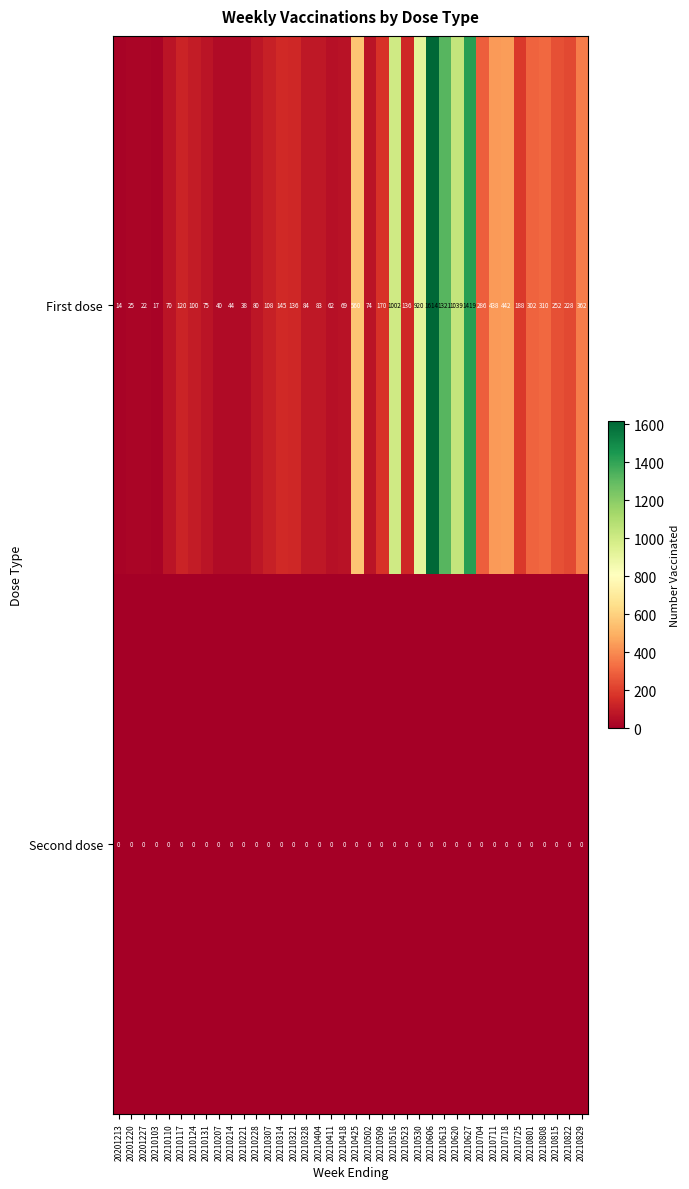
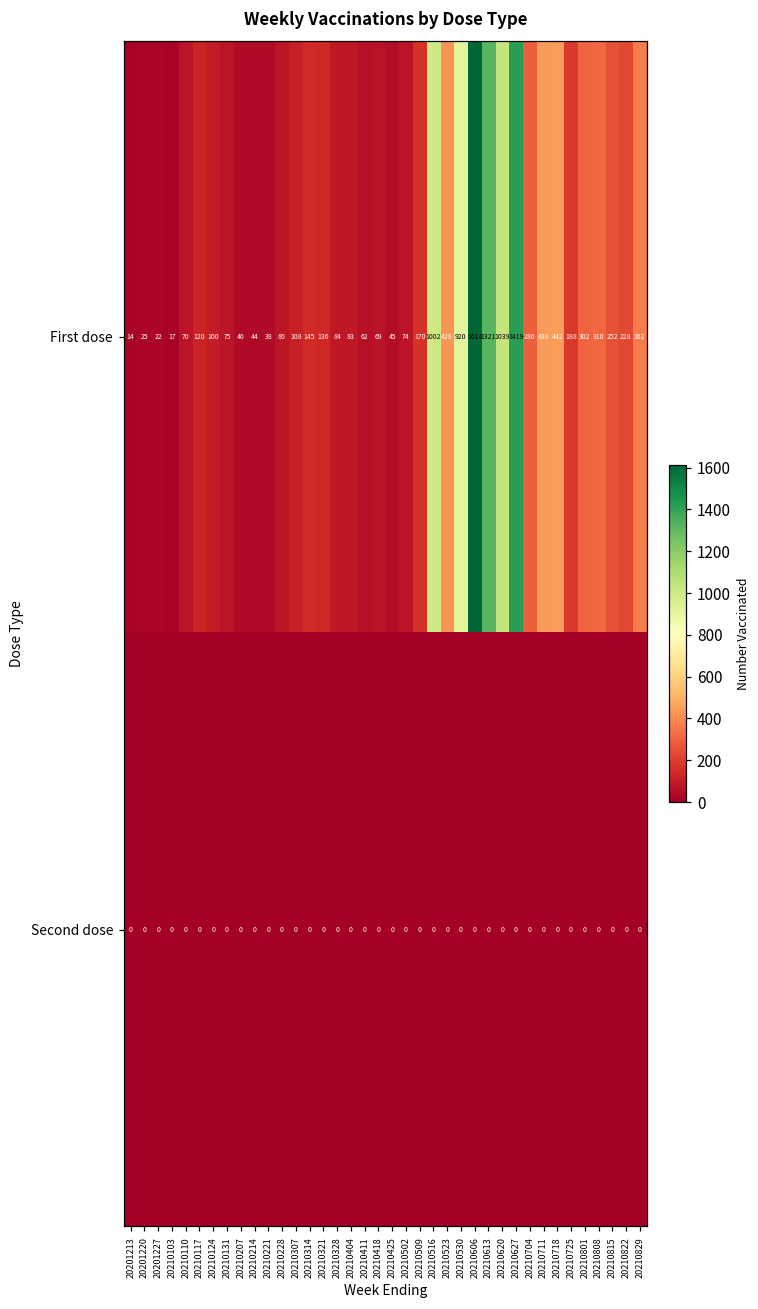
  {
    "First dose": {
      "20201213": 14,
      "20201220": 25,
      "20201227": 22,
      "20210103": 17,
      "20210110": 70,
      "20210117": 120,
      "20210124": 100,
      "20210131": 75,
      "20210207": 40,
      "20210214": 44,
      "20210221": 38,
      "20210228": 80,
      "20210307": 108,
      "20210314": 145,
      "20210321": 136,
      "20210328": 84,
      "20210404": 83,
      "20210411": 62,
      "20210418": 69,
-     "20210425": 560,
+     "20210425": 45,
      "20210502": 74,
      "20210509": 170,
      "20210516": 1002,
-     "20210523": 136,
+     "20210523": 428,
      "20210530": 920,
      "20210606": 1614,
      "20210613": 1321,
      "20210620": 1039,
      "20210627": 1419,
      "20210704": 286,
      "20210711": 438,
      "20210718": 442,
      "20210725": 188,
      "20210801": 302,
      "20210808": 310,
      "20210815": 252,
      "20210822": 228,
      "20210829": 362
    },
    "Second dose": {
      "20201213": 0,
      "20201220": 0,
      "20201227": 0,
      "20210103": 0,
      "20210110": 0,
      "20210117": 0,
      "20210124": 0,
      "20210131": 0,
      "20210207": 0,
      "20210214": 0,
      "20210221": 0,
      "20210228": 0,
      "20210307": 0,
      "20210314": 0,
      "20210321": 0,
      "20210328": 0,
      "20210404": 0,
      "20210411": 0,
      "20210418": 0,
      "20210425": 0,
      "20210502": 0,
      "20210509": 0,
      "20210516": 0,
      "20210523": 0,
      "20210530": 0,
      "20210606": 0,
      "20210613": 0,
      "20210620": 0,
      "20210627": 0,
      "20210704": 0,
      "20210711": 0,
      "20210718": 0,
      "20210725": 0,
      "20210801": 0,
      "20210808": 0,
      "20210815": 0,
      "20210822": 0,
      "20210829": 0
    }
  }
